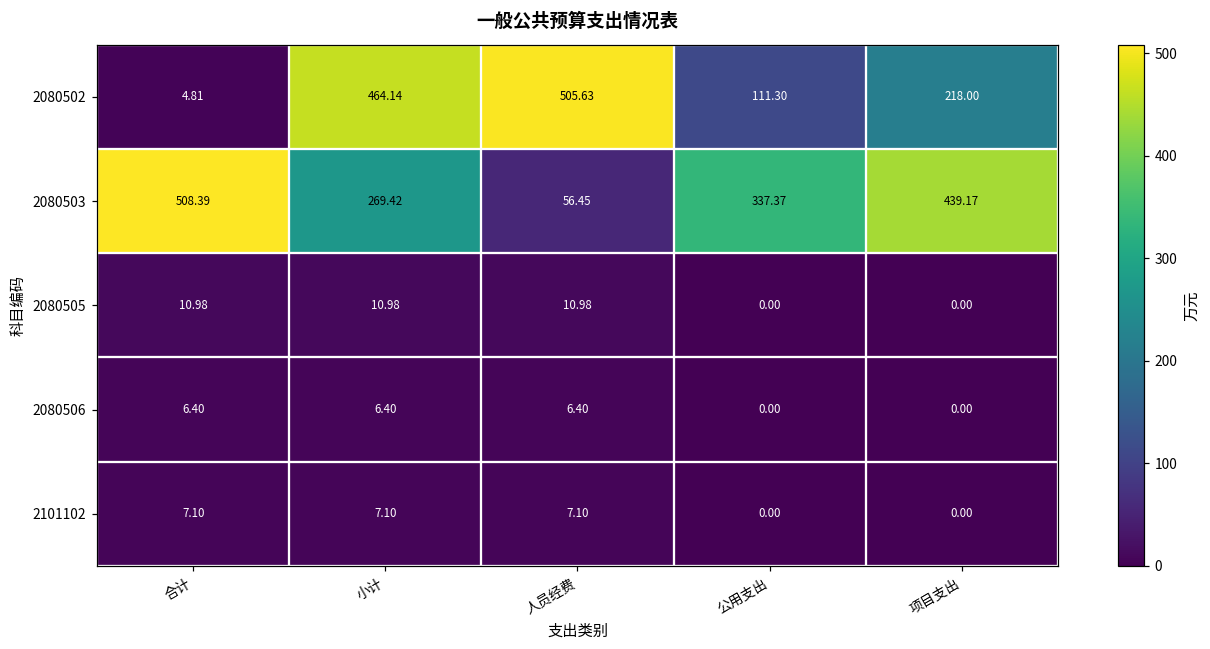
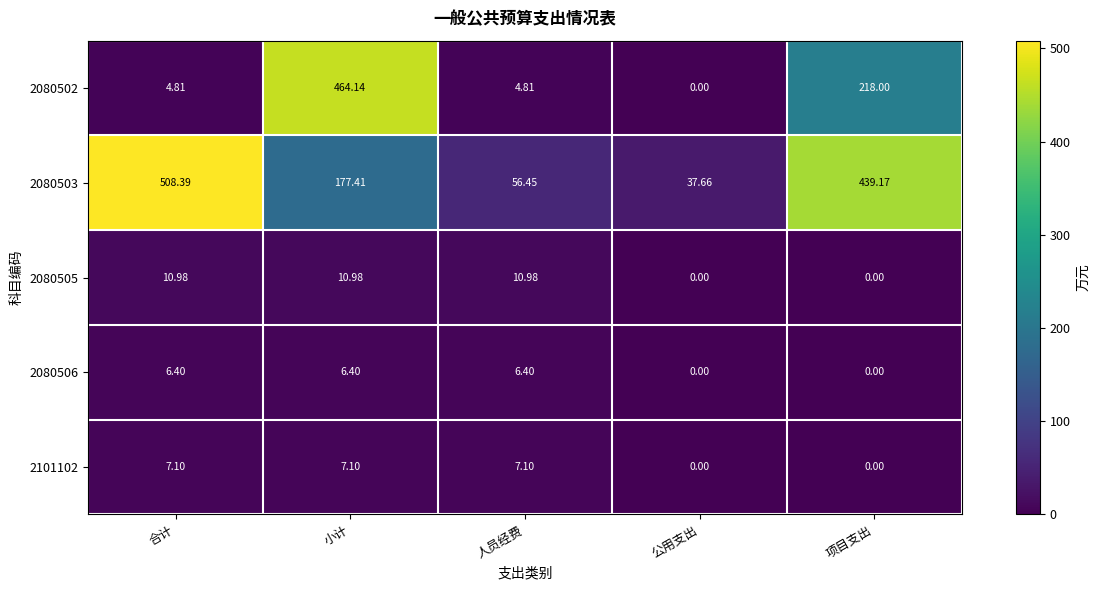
  {
    "2080502": {
      "合计": 4.81,
      "小计": 464.14,
-     "人员经费": 505.63,
-     "公用支出": 111.30,
+     "人员经费": 4.81,
+     "公用支出": 0.00,
      "项目支出": 218.00
    },
    "2080503": {
      "合计": 508.39,
-     "小计": 269.42,
+     "小计": 177.41,
      "人员经费": 56.45,
-     "公用支出": 337.37,
+     "公用支出": 37.66,
      "项目支出": 439.17
    },
    "2080505": {
      "合计": 10.98,
      "小计": 10.98,
      "人员经费": 10.98,
      "公用支出": 0.00,
      "项目支出": 0.00
    },
    "2080506": {
      "合计": 6.40,
      "小计": 6.40,
      "人员经费": 6.40,
      "公用支出": 0.00,
      "项目支出": 0.00
    },
    "2101102": {
      "合计": 7.10,
      "小计": 7.10,
      "人员经费": 7.10,
      "公用支出": 0.00,
      "项目支出": 0.00
    }
  }
